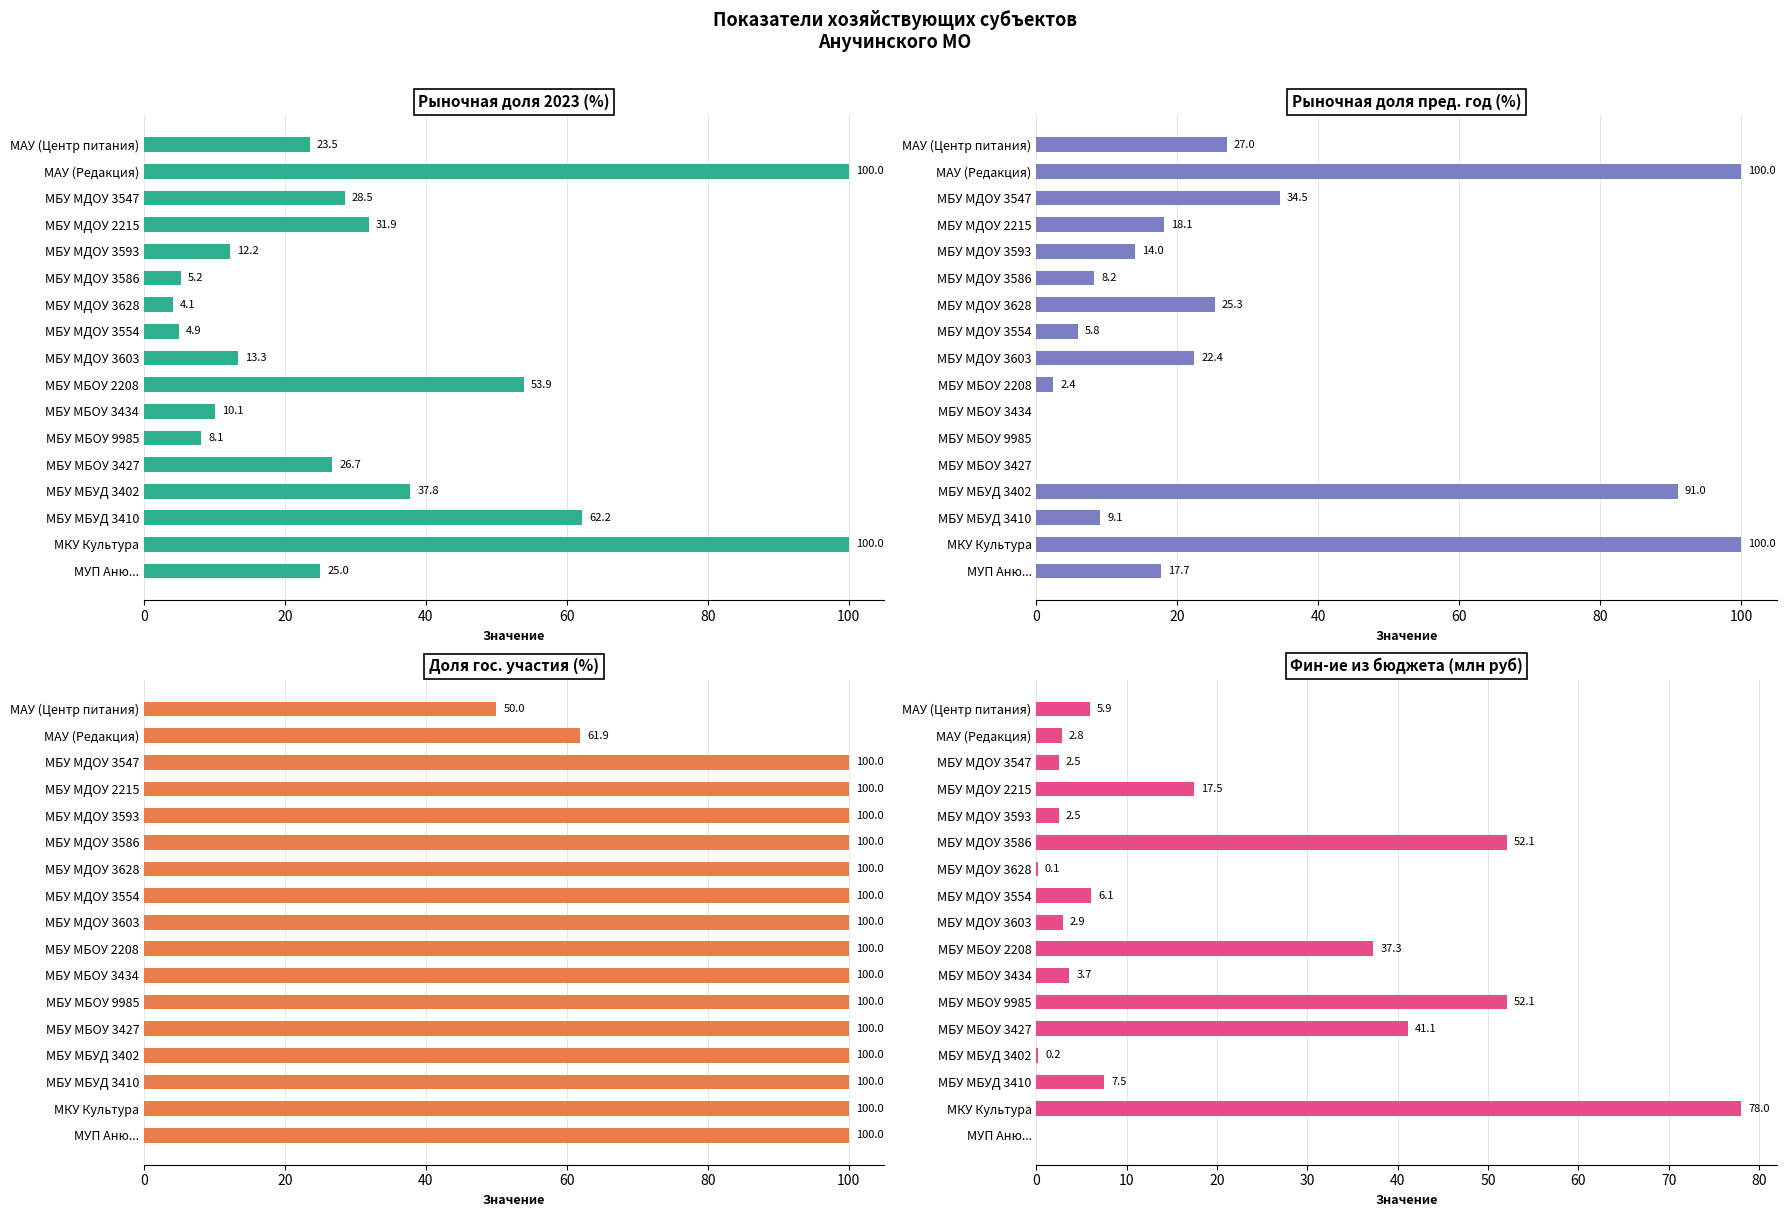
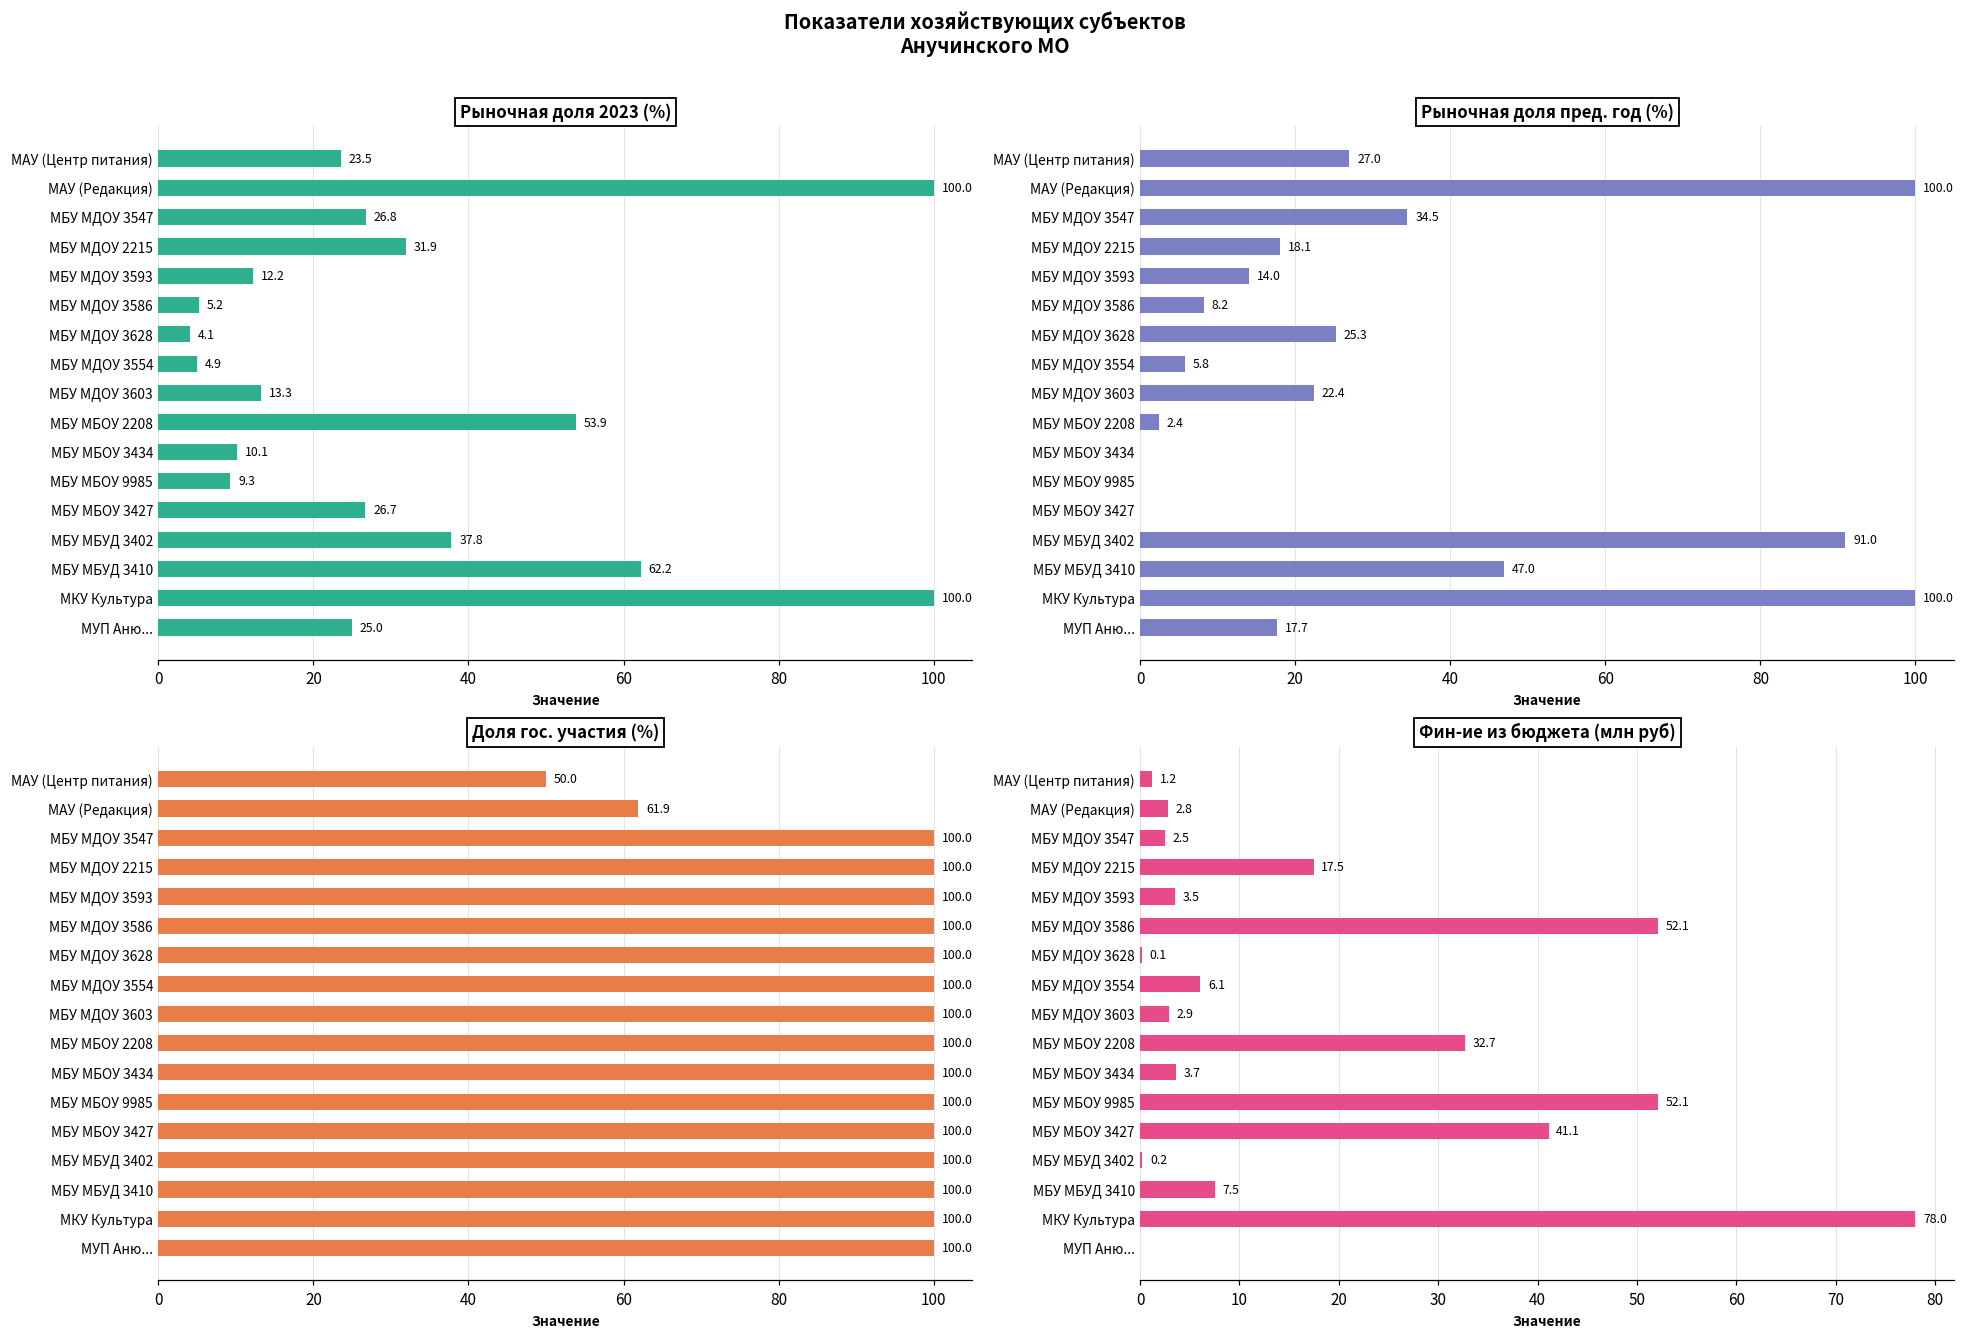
  {
    "Рыночная доля 2023 (%)": {
      "МАУ (Центр питания)": 23.5,
      "МАУ (Редакция)": 100.0,
-     "МБУ МДОУ 3547": 28.5,
+     "МБУ МДОУ 3547": 26.8,
      "МБУ МДОУ 2215": 31.9,
      "МБУ МДОУ 3593": 12.2,
      "МБУ МДОУ 3586": 5.2,
      "МБУ МДОУ 3628": 4.1,
      "МБУ МДОУ 3554": 4.9,
      "МБУ МДОУ 3603": 13.3,
      "МБУ МБОУ 2208": 53.9,
      "МБУ МБОУ 3434": 10.1,
-     "МБУ МБОУ 9985": 8.1,
+     "МБУ МБОУ 9985": 9.3,
      "МБУ МБОУ 3427": 26.7,
      "МБУ МБУД 3402": 37.8,
      "МБУ МБУД 3410": 62.2,
      "МКУ Культура": 100.0,
      "МУП Аню...": 25.0
    },
    "Рыночная доля пред. год (%)": {
      "МАУ (Центр питания)": 27.0,
      "МАУ (Редакция)": 100.0,
      "МБУ МДОУ 3547": 34.5,
      "МБУ МДОУ 2215": 18.1,
      "МБУ МДОУ 3593": 14.0,
      "МБУ МДОУ 3586": 8.2,
      "МБУ МДОУ 3628": 25.3,
      "МБУ МДОУ 3554": 5.8,
      "МБУ МДОУ 3603": 22.4,
      "МБУ МБОУ 2208": 2.4,
      "МБУ МБУД 3402": 91.0,
-     "МБУ МБУД 3410": 9.1,
+     "МБУ МБУД 3410": 47.0,
      "МКУ Культура": 100.0,
      "МУП Аню...": 17.7
    },
    "Доля гос. участия (%)": {
      "МАУ (Центр питания)": 50.0,
      "МАУ (Редакция)": 61.9,
      "МБУ МДОУ 3547": 100.0,
      "МБУ МДОУ 2215": 100.0,
      "МБУ МДОУ 3593": 100.0,
      "МБУ МДОУ 3586": 100.0,
      "МБУ МДОУ 3628": 100.0,
      "МБУ МДОУ 3554": 100.0,
      "МБУ МДОУ 3603": 100.0,
      "МБУ МБОУ 2208": 100.0,
      "МБУ МБОУ 3434": 100.0,
      "МБУ МБОУ 9985": 100.0,
      "МБУ МБОУ 3427": 100.0,
      "МБУ МБУД 3402": 100.0,
      "МБУ МБУД 3410": 100.0,
      "МКУ Культура": 100.0,
      "МУП Аню...": 100.0
    },
    "Фин-ие из бюджета (млн руб)": {
-     "МАУ (Центр питания)": 5.9,
+     "МАУ (Центр питания)": 1.2,
      "МАУ (Редакция)": 2.8,
      "МБУ МДОУ 3547": 2.5,
      "МБУ МДОУ 2215": 17.5,
-     "МБУ МДОУ 3593": 2.5,
+     "МБУ МДОУ 3593": 3.5,
      "МБУ МДОУ 3586": 52.1,
      "МБУ МДОУ 3628": 0.1,
      "МБУ МДОУ 3554": 6.1,
      "МБУ МДОУ 3603": 2.9,
-     "МБУ МБОУ 2208": 37.3,
+     "МБУ МБОУ 2208": 32.7,
      "МБУ МБОУ 3434": 3.7,
      "МБУ МБОУ 9985": 52.1,
      "МБУ МБОУ 3427": 41.1,
      "МБУ МБУД 3402": 0.2,
      "МБУ МБУД 3410": 7.5,
      "МКУ Культура": 78.0
    }
  }
